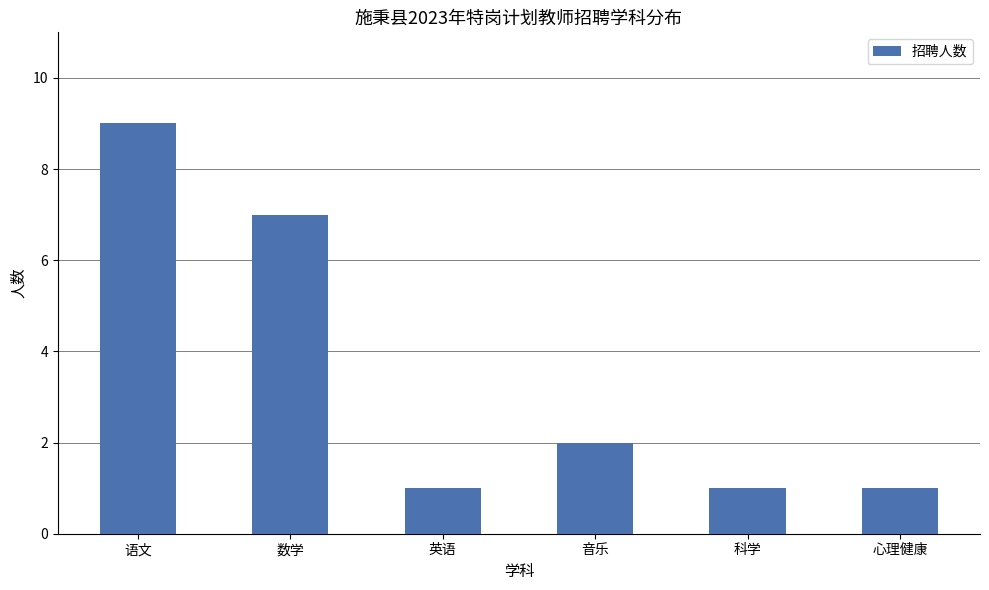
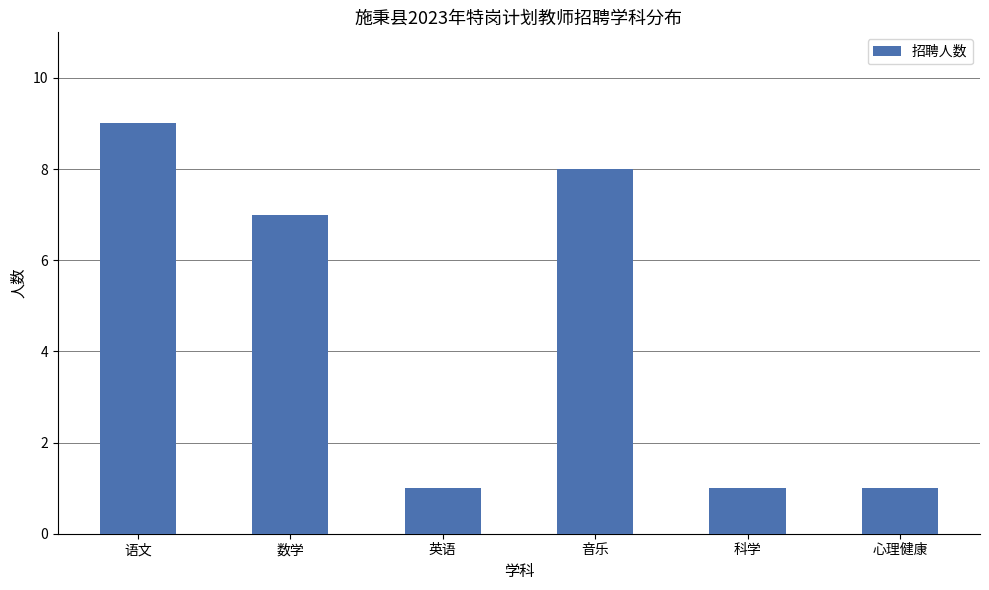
  {
    "语文": 9,
    "数学": 7,
    "英语": 1,
-   "音乐": 2,
+   "音乐": 8,
    "科学": 1,
    "心理健康": 1
  }
